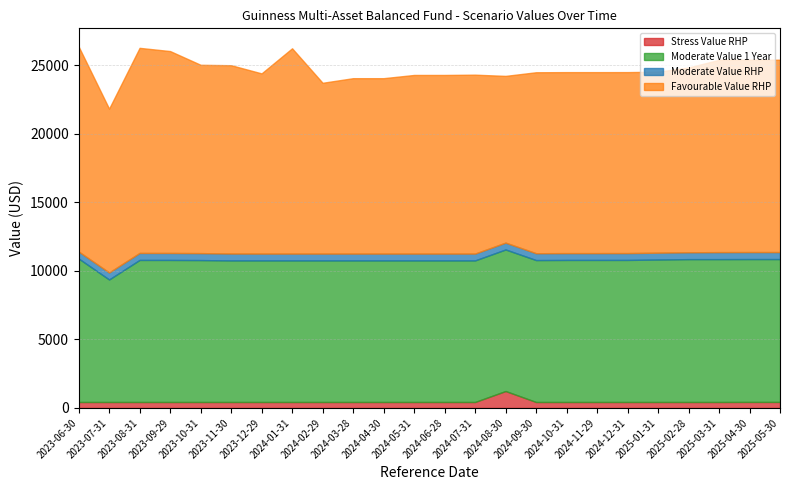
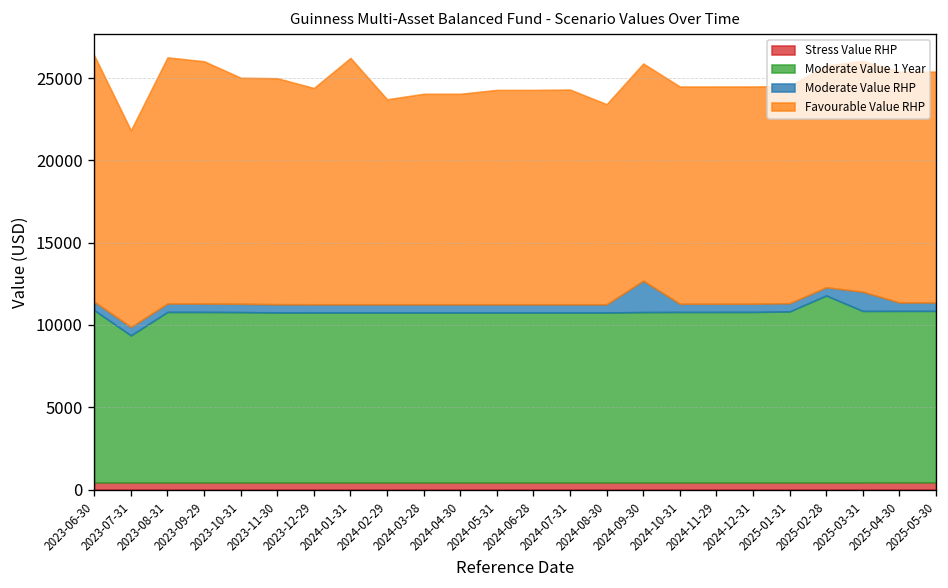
  {
    "Stress Value RHP": {
      "2023-06-30": 400,
      "2023-07-31": 400,
      "2023-08-31": 400,
      "2023-09-29": 400,
      "2023-10-31": 400,
      "2023-11-30": 400,
      "2023-12-29": 400,
      "2024-01-31": 400,
      "2024-02-29": 400,
      "2024-03-28": 400,
      "2024-04-30": 400,
      "2024-05-31": 400,
      "2024-06-28": 400,
      "2024-07-31": 400,
-     "2024-08-30": 1200,
+     "2024-08-30": 400,
      "2024-09-30": 400,
      "2024-10-31": 400,
      "2024-11-29": 400,
      "2024-12-31": 400,
      "2025-01-31": 400,
      "2025-02-28": 400,
      "2025-03-31": 400,
      "2025-04-30": 400,
      "2025-05-30": 400
    },
    "Moderate Value 1 Year": {
      "2023-06-30": 10500,
      "2023-07-31": 8900,
      "2023-08-31": 10400,
      "2023-09-29": 10400,
      "2023-10-31": 10300,
      "2023-11-30": 10300,
      "2023-12-29": 10300,
      "2024-01-31": 10300,
      "2024-02-29": 10300,
      "2024-03-28": 10300,
      "2024-04-30": 10300,
      "2024-05-31": 10300,
      "2024-06-28": 10300,
      "2024-07-31": 10300,
      "2024-08-30": 10300,
      "2024-09-30": 10300,
      "2024-10-31": 10400,
      "2024-11-29": 10400,
      "2024-12-31": 10400,
      "2025-01-31": 10400,
-     "2025-02-28": 10400,
+     "2025-02-28": 11400,
      "2025-03-31": 10400,
      "2025-04-30": 10400,
      "2025-05-30": 10400
    },
    "Moderate Value RHP": {
      "2023-06-30": 500,
      "2023-07-31": 500,
      "2023-08-31": 500,
      "2023-09-29": 500,
      "2023-10-31": 500,
      "2023-11-30": 500,
      "2023-12-29": 500,
      "2024-01-31": 500,
      "2024-02-29": 500,
      "2024-03-28": 500,
      "2024-04-30": 500,
      "2024-05-31": 500,
      "2024-06-28": 500,
      "2024-07-31": 500,
      "2024-08-30": 500,
-     "2024-09-30": 500,
+     "2024-09-30": 1900,
      "2024-10-31": 500,
      "2024-11-29": 500,
      "2024-12-31": 500,
      "2025-01-31": 500,
      "2025-02-28": 500,
-     "2025-03-31": 500,
+     "2025-03-31": 1200,
      "2025-04-30": 500,
      "2025-05-30": 500
    },
    "Favourable Value RHP": {
      "2023-06-30": 15000,
      "2023-07-31": 11900,
      "2023-08-31": 15000,
      "2023-09-29": 14700,
      "2023-10-31": 13700,
      "2023-11-30": 13700,
      "2023-12-29": 13100,
      "2024-01-31": 15000,
      "2024-02-29": 12500,
      "2024-03-28": 12800,
      "2024-04-30": 12800,
      "2024-05-31": 13000,
      "2024-06-28": 13000,
      "2024-07-31": 13000,
      "2024-08-30": 12200,
      "2024-09-30": 13200,
      "2024-10-31": 13200,
      "2024-11-29": 13200,
      "2024-12-31": 13200,
      "2025-05-30": 14000
    }
  }
